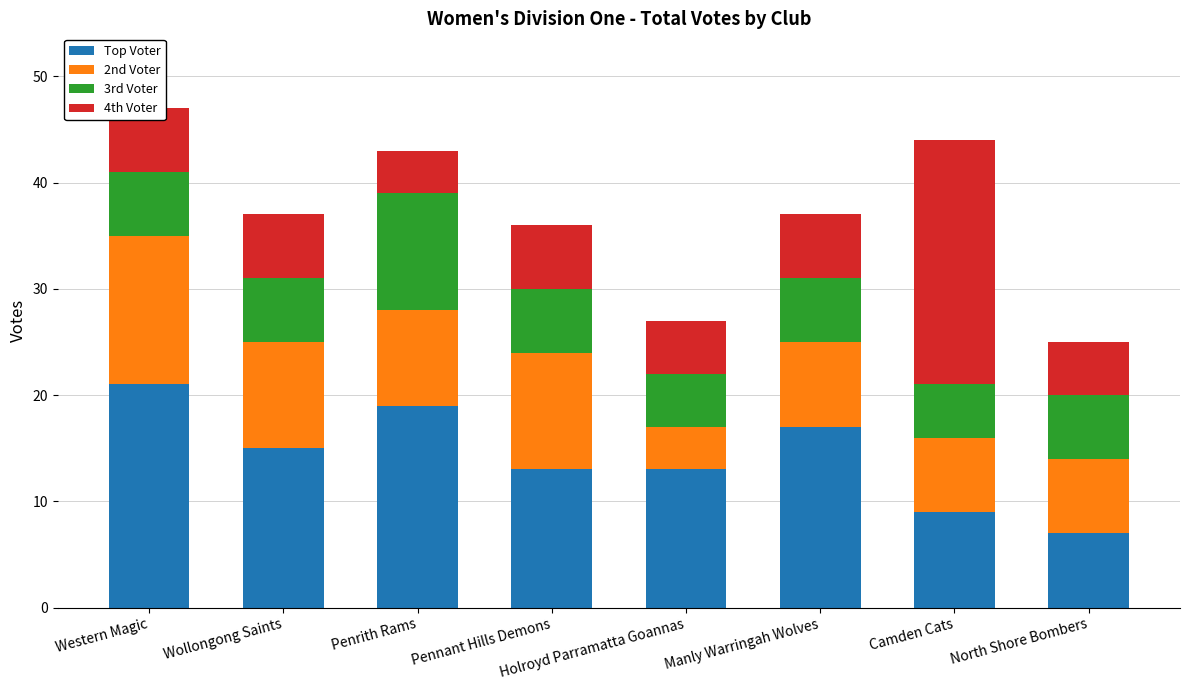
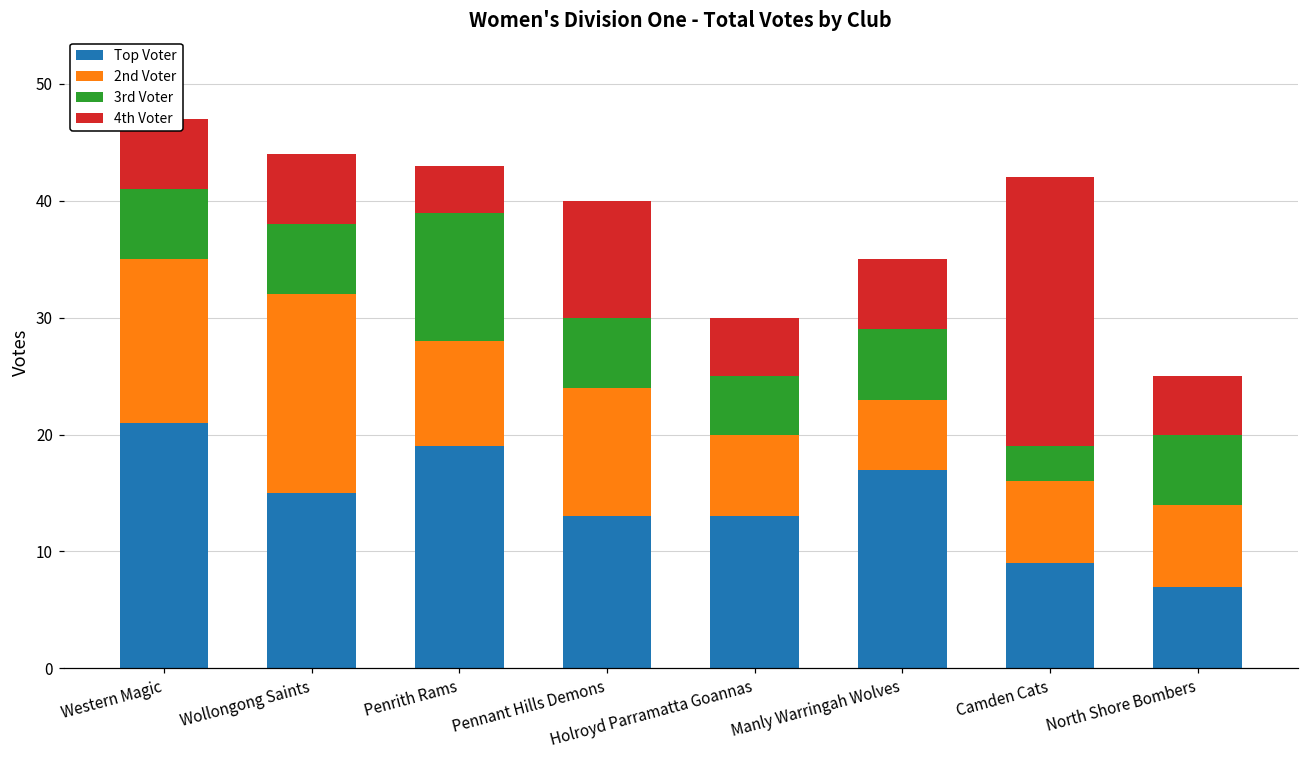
  {
    "Top Voter": {
      "Western Magic": 21,
      "Wollongong Saints": 15,
      "Penrith Rams": 19,
      "Pennant Hills Demons": 13,
      "Holroyd Parramatta Goannas": 13,
      "Manly Warringah Wolves": 17,
      "Camden Cats": 9,
      "North Shore Bombers": 7
    },
    "2nd Voter": {
      "Western Magic": 14,
-     "Wollongong Saints": 10,
+     "Wollongong Saints": 17,
      "Penrith Rams": 9,
      "Pennant Hills Demons": 11,
-     "Holroyd Parramatta Goannas": 4,
-     "Manly Warringah Wolves": 8,
+     "Holroyd Parramatta Goannas": 7,
+     "Manly Warringah Wolves": 6,
      "Camden Cats": 7,
      "North Shore Bombers": 7
    },
    "3rd Voter": {
      "Western Magic": 6,
      "Wollongong Saints": 6,
      "Penrith Rams": 11,
      "Pennant Hills Demons": 6,
      "Holroyd Parramatta Goannas": 5,
      "Manly Warringah Wolves": 6,
-     "Camden Cats": 5,
+     "Camden Cats": 3,
      "North Shore Bombers": 6
    },
    "4th Voter": {
      "Wollongong Saints": 6,
      "Penrith Rams": 4,
-     "Pennant Hills Demons": 6,
+     "Pennant Hills Demons": 10,
      "Holroyd Parramatta Goannas": 5,
      "Manly Warringah Wolves": 6,
      "Camden Cats": 23,
      "North Shore Bombers": 5
    }
  }
